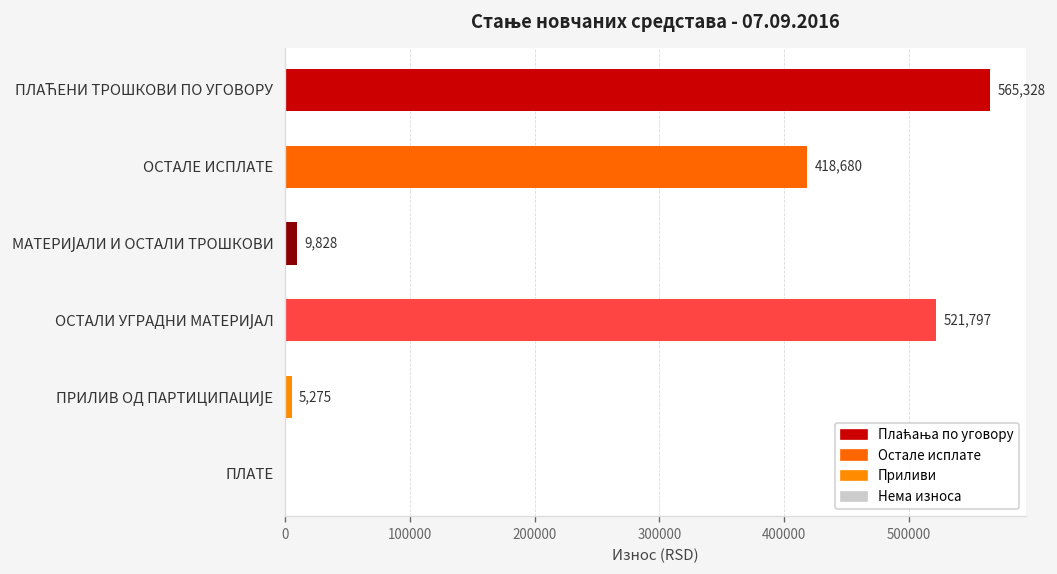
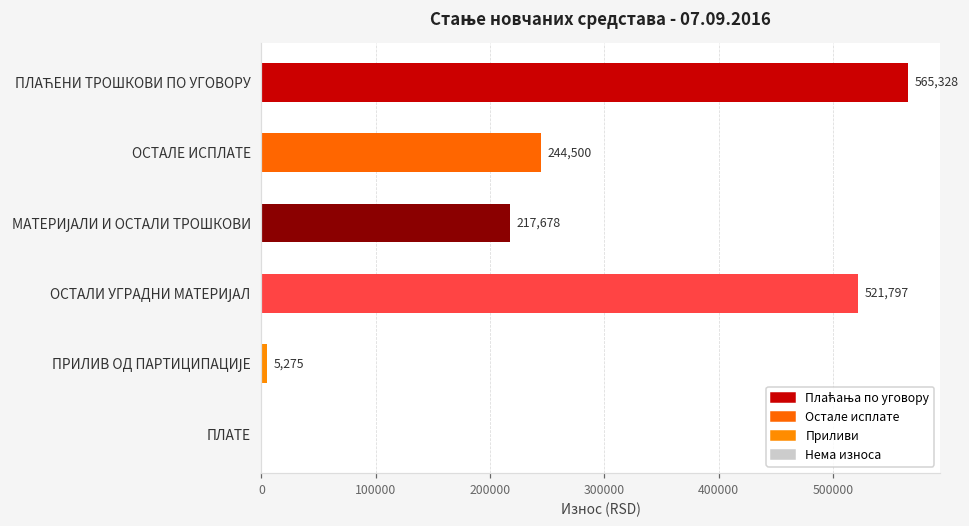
  {
    "ПЛАЋЕНИ ТРОШКОВИ ПО УГОВОРУ": "565,328",
-   "ОСТАЛЕ ИСПЛАТЕ": "418,680",
-   "МАТЕРИЈАЛИ И ОСТАЛИ ТРОШКОВИ": "9,828",
+   "ОСТАЛЕ ИСПЛАТЕ": "244,500",
+   "МАТЕРИЈАЛИ И ОСТАЛИ ТРОШКОВИ": "217,678",
    "ОСТАЛИ УГРАДНИ МАТЕРИЈАЛ": "521,797",
    "ПРИЛИВ ОД ПАРТИЦИПАЦИЈЕ": "5,275"
  }
